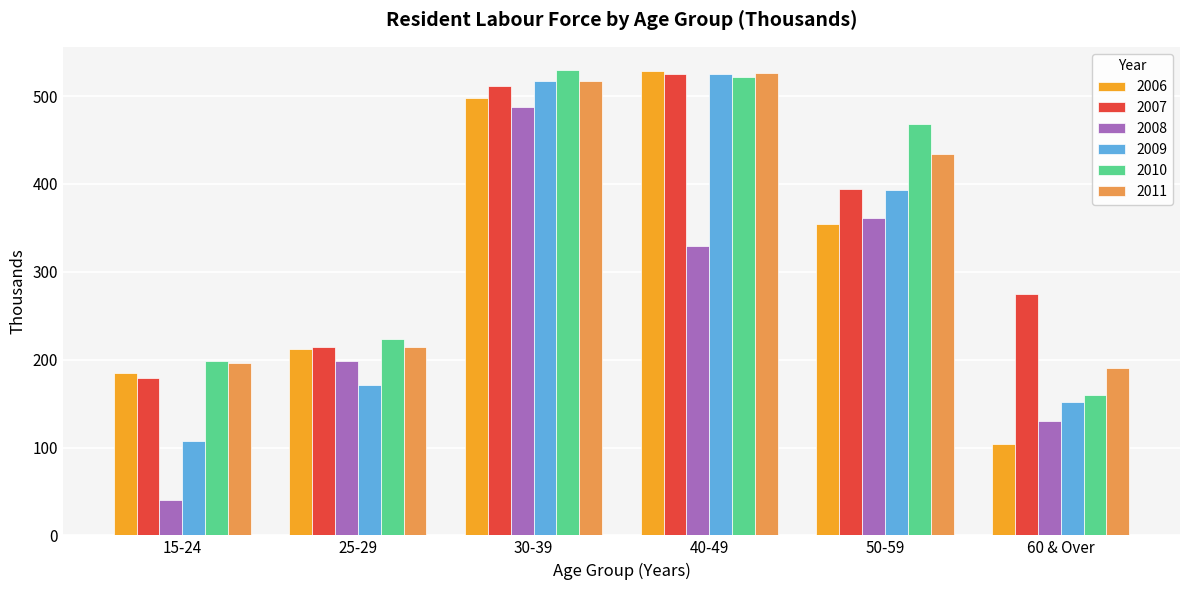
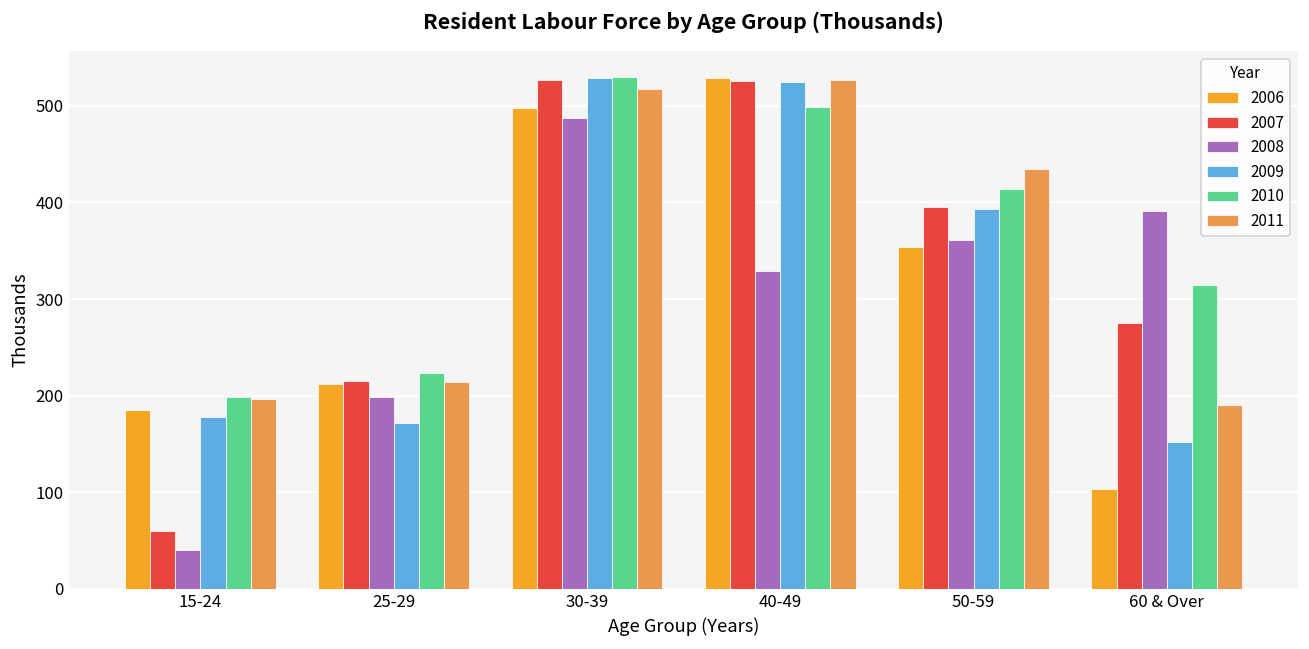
  {
    "2007": {
-     "15-24": 180,
+     "15-24": 60,
      "25-29": 210,
-     "30-39": 510,
+     "30-39": 530,
      "40-49": 530,
      "50-59": 390,
      "60 & Over": 280
    },
    "2008": {
      "15-24": 40,
      "25-29": 200,
      "30-39": 490,
      "40-49": 330,
      "50-59": 360,
-     "60 & Over": 130
+     "60 & Over": 390
    },
    "2009": {
-     "15-24": 110,
+     "15-24": 180,
      "25-29": 170,
-     "30-39": 520,
+     "30-39": 530,
      "40-49": 530,
      "50-59": 390,
      "60 & Over": 150
    },
    "2010": {
      "15-24": 200,
      "25-29": 220,
      "30-39": 530,
-     "40-49": 520,
-     "50-59": 470,
-     "60 & Over": 160
+     "40-49": 500,
+     "50-59": 410,
+     "60 & Over": 320
    }
  }
